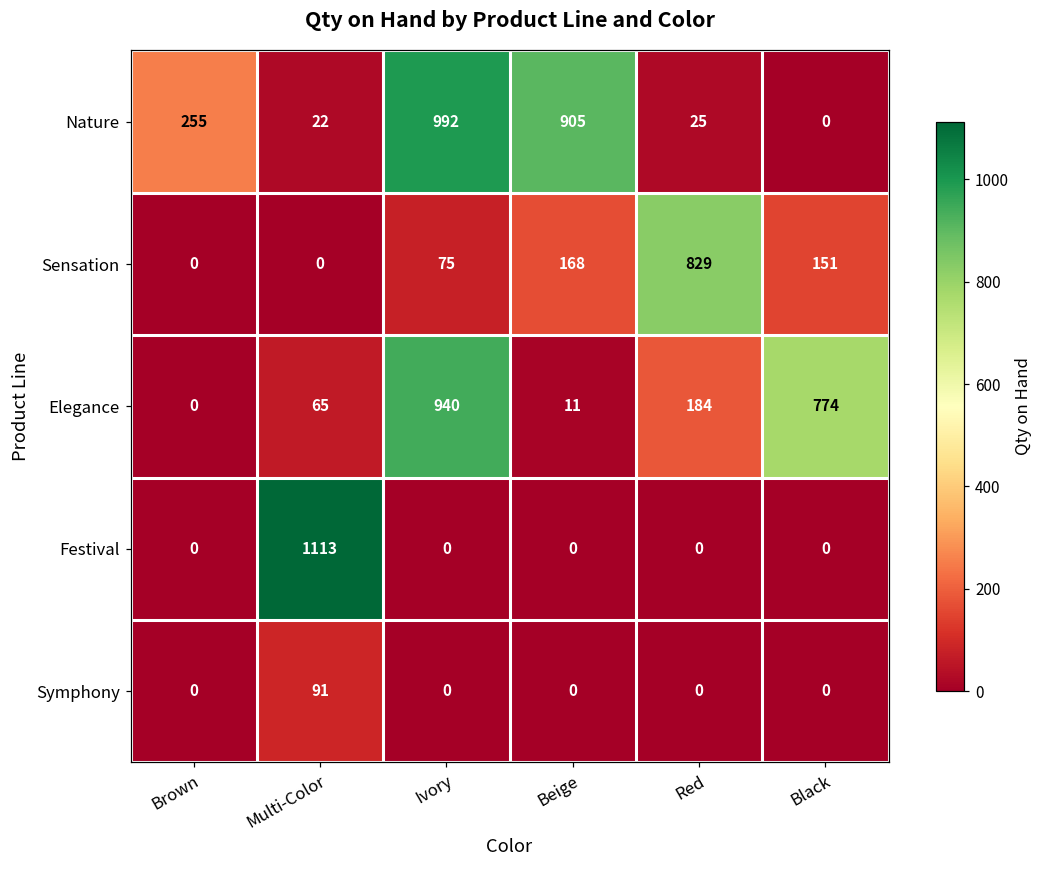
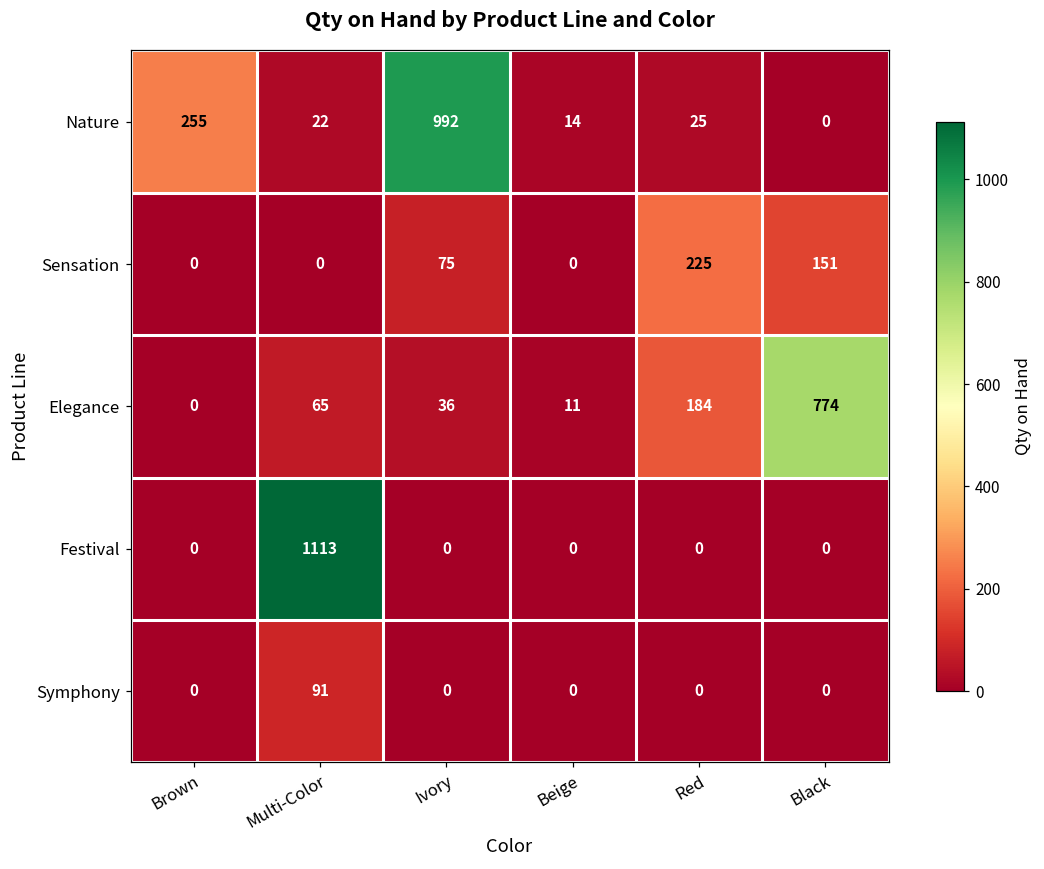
  {
    "Nature": {
      "Brown": 255,
      "Multi-Color": 22,
      "Ivory": 992,
-     "Beige": 905,
+     "Beige": 14,
      "Red": 25,
      "Black": 0
    },
    "Sensation": {
      "Brown": 0,
      "Multi-Color": 0,
      "Ivory": 75,
-     "Beige": 168,
-     "Red": 829,
+     "Beige": 0,
+     "Red": 225,
      "Black": 151
    },
    "Elegance": {
      "Brown": 0,
      "Multi-Color": 65,
-     "Ivory": 940,
+     "Ivory": 36,
      "Beige": 11,
      "Red": 184,
      "Black": 774
    },
    "Festival": {
      "Brown": 0,
      "Multi-Color": 1113,
      "Ivory": 0,
      "Beige": 0,
      "Red": 0,
      "Black": 0
    },
    "Symphony": {
      "Brown": 0,
      "Multi-Color": 91,
      "Ivory": 0,
      "Beige": 0,
      "Red": 0,
      "Black": 0
    }
  }
